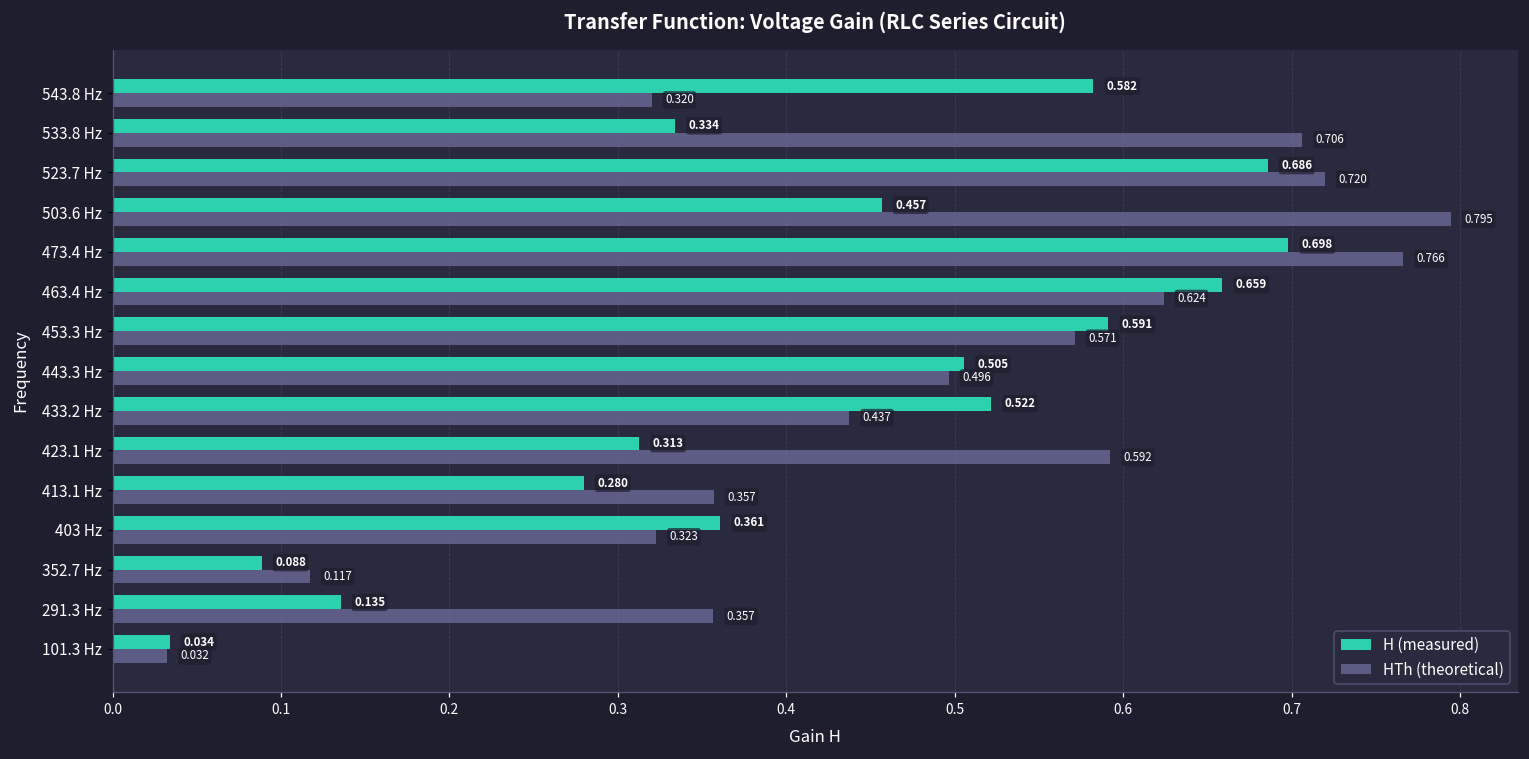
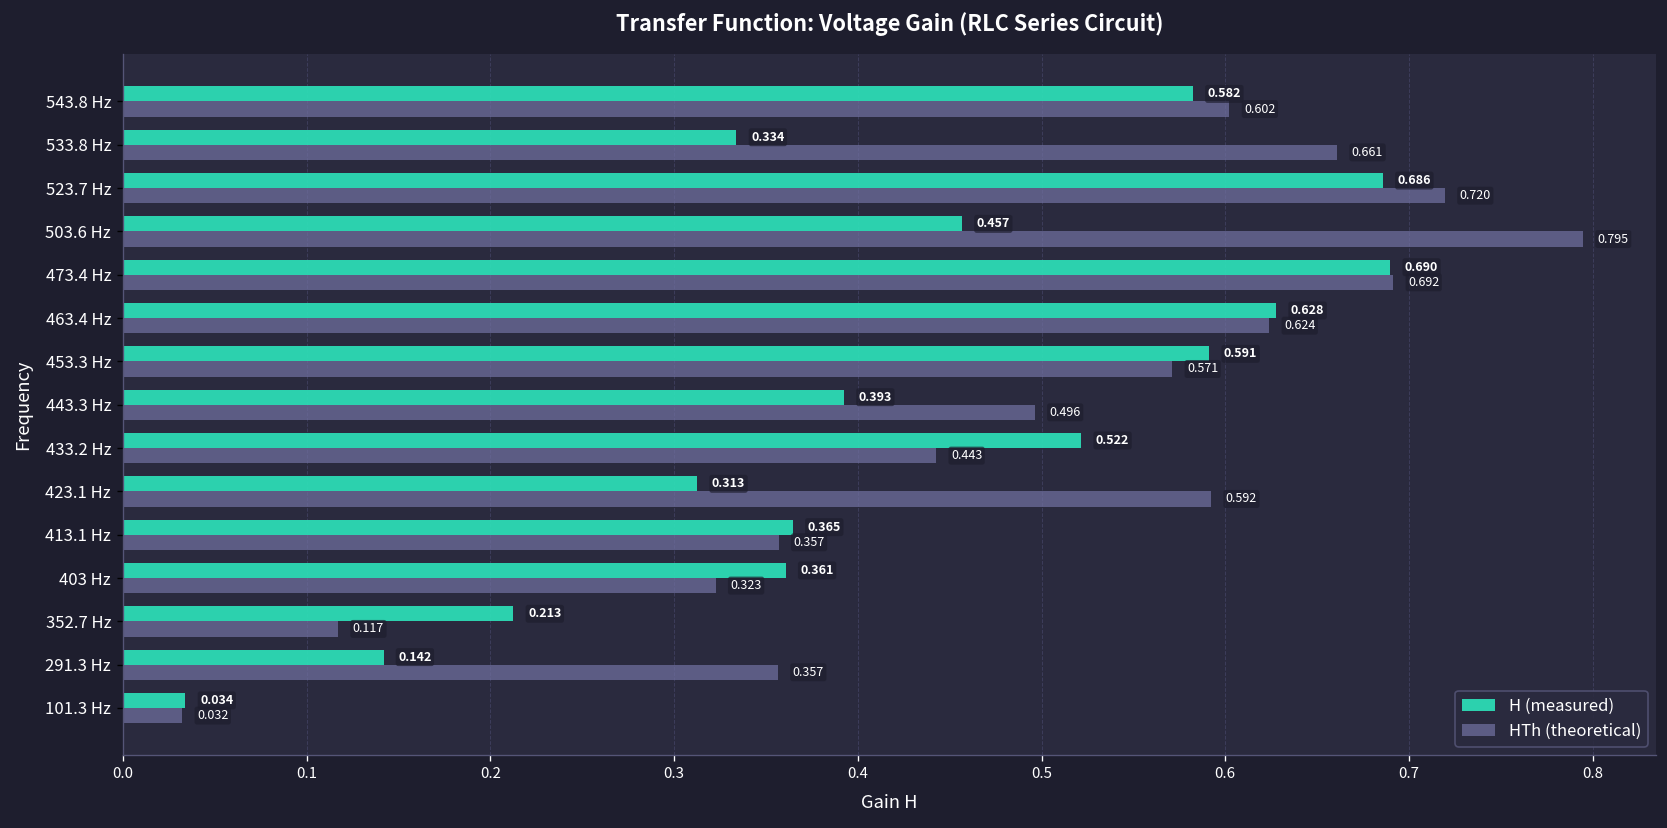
  {
    "H (measured)": {
-     "473.4 Hz": 0.698,
-     "463.4 Hz": 0.659,
-     "443.3 Hz": 0.505,
-     "413.1 Hz": 0.280,
-     "352.7 Hz": 0.088,
-     "291.3 Hz": 0.135
+     "473.4 Hz": 0.690,
+     "463.4 Hz": 0.628,
+     "443.3 Hz": 0.393,
+     "413.1 Hz": 0.365,
+     "352.7 Hz": 0.213,
+     "291.3 Hz": 0.142
    },
    "HTh (theoretical)": {
-     "543.8 Hz": 0.320,
-     "533.8 Hz": 0.706,
-     "473.4 Hz": 0.766,
-     "433.2 Hz": 0.437
+     "543.8 Hz": 0.602,
+     "533.8 Hz": 0.661,
+     "473.4 Hz": 0.692,
+     "433.2 Hz": 0.443
    }
  }
